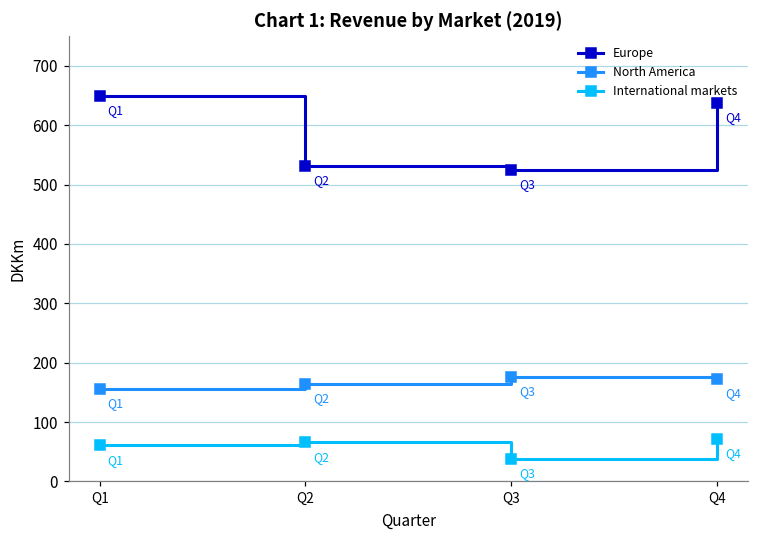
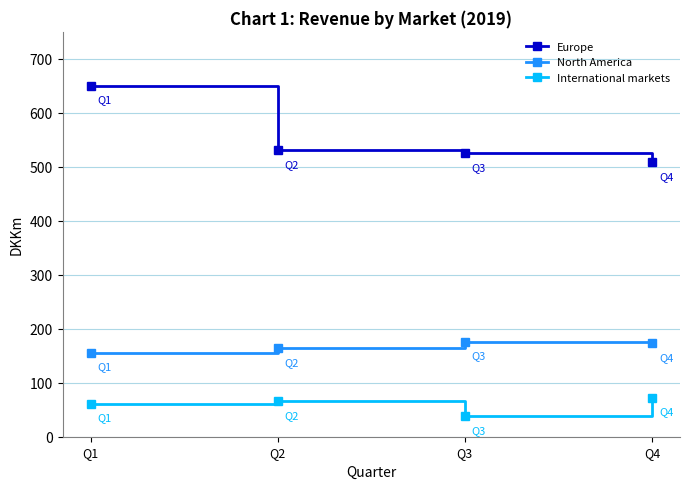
  {
    "Europe": {
      "Q1": 650,
      "Q2": 530,
      "Q3": 530,
-     "Q4": 640
+     "Q4": 510
    }
  }
